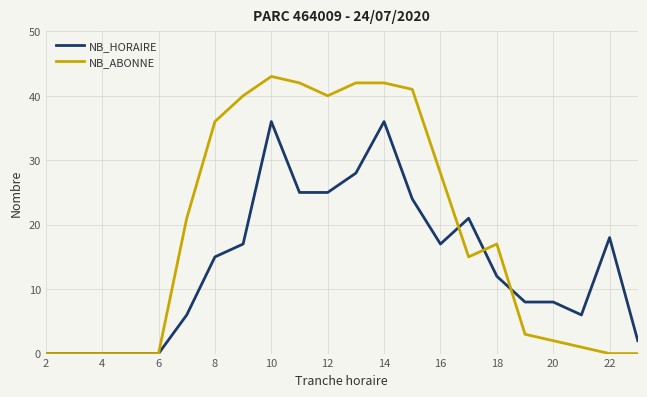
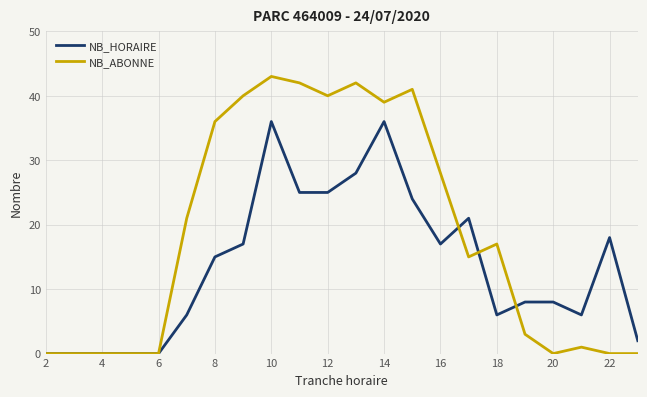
  {
    "NB_HORAIRE": {
      "8": 15,
      "10": 36,
      "12": 25,
      "14": 36,
      "16": 17,
-     "18": 12,
+     "18": 6,
      "20": 8,
      "22": 18
    },
    "NB_ABONNE": {
      "8": 36,
      "10": 43,
      "12": 40,
-     "14": 42,
+     "14": 39,
      "16": 28,
      "18": 17,
-     "20": 2,
+     "20": 0,
      "22": 0
    }
  }
